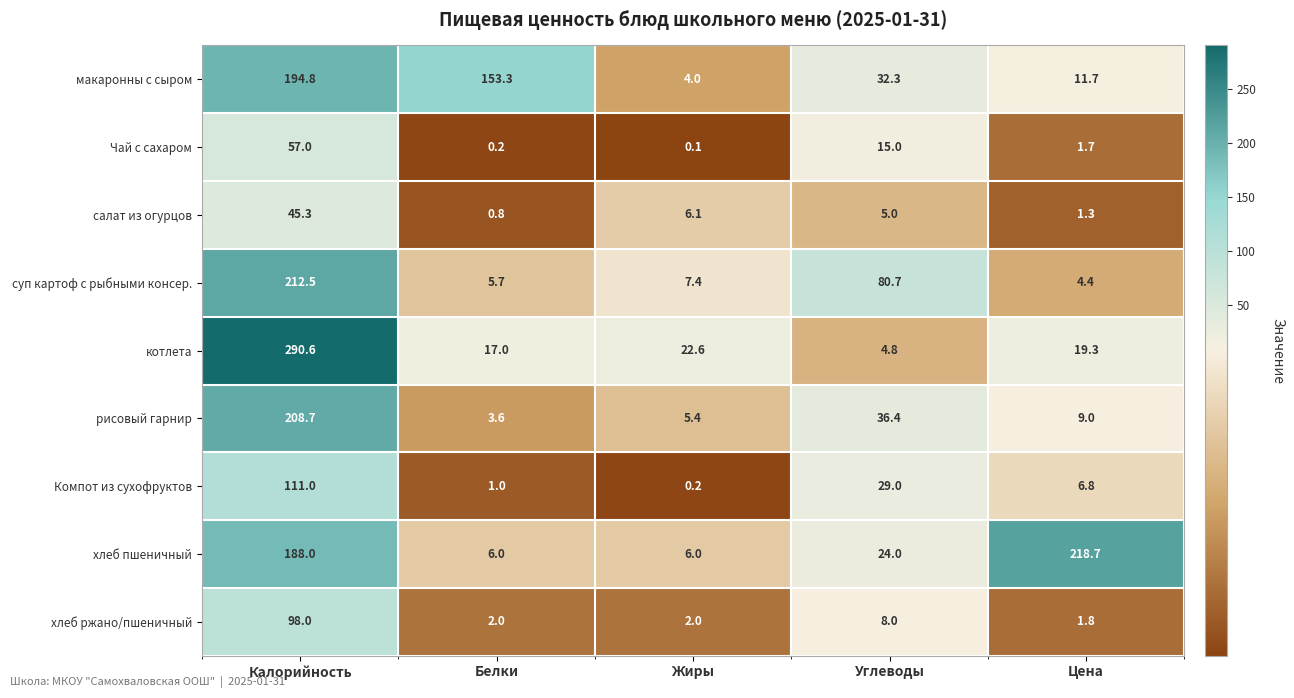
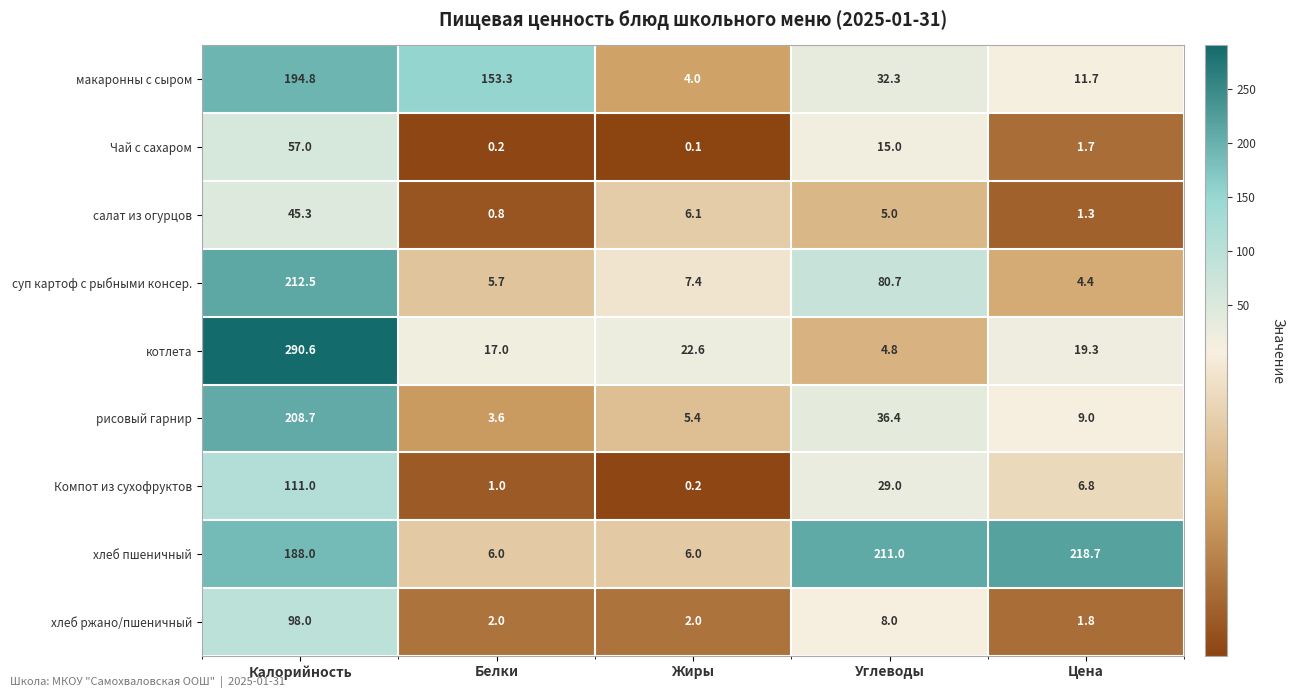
  {
    "макаронны с сыром": {
      "Калорийность": 194.8,
      "Белки": 153.3,
      "Жиры": 4.0,
      "Углеводы": 32.3,
      "Цена": 11.7
    },
    "Чай с сахаром": {
      "Калорийность": 57.0,
      "Белки": 0.2,
      "Жиры": 0.1,
      "Углеводы": 15.0,
      "Цена": 1.7
    },
    "салат из огурцов": {
      "Калорийность": 45.3,
      "Белки": 0.8,
      "Жиры": 6.1,
      "Углеводы": 5.0,
      "Цена": 1.3
    },
    "суп картоф с рыбными консер.": {
      "Калорийность": 212.5,
      "Белки": 5.7,
      "Жиры": 7.4,
      "Углеводы": 80.7,
      "Цена": 4.4
    },
    "котлета": {
      "Калорийность": 290.6,
      "Белки": 17.0,
      "Жиры": 22.6,
      "Углеводы": 4.8,
      "Цена": 19.3
    },
    "рисовый гарнир": {
      "Калорийность": 208.7,
      "Белки": 3.6,
      "Жиры": 5.4,
      "Углеводы": 36.4,
      "Цена": 9.0
    },
    "Компот из сухофруктов": {
      "Калорийность": 111.0,
      "Белки": 1.0,
      "Жиры": 0.2,
      "Углеводы": 29.0,
      "Цена": 6.8
    },
    "хлеб пшеничный": {
      "Калорийность": 188.0,
      "Белки": 6.0,
      "Жиры": 6.0,
-     "Углеводы": 24.0,
+     "Углеводы": 211.0,
      "Цена": 218.7
    },
    "хлеб ржано/пшеничный": {
      "Калорийность": 98.0,
      "Белки": 2.0,
      "Жиры": 2.0,
      "Углеводы": 8.0,
      "Цена": 1.8
    }
  }
